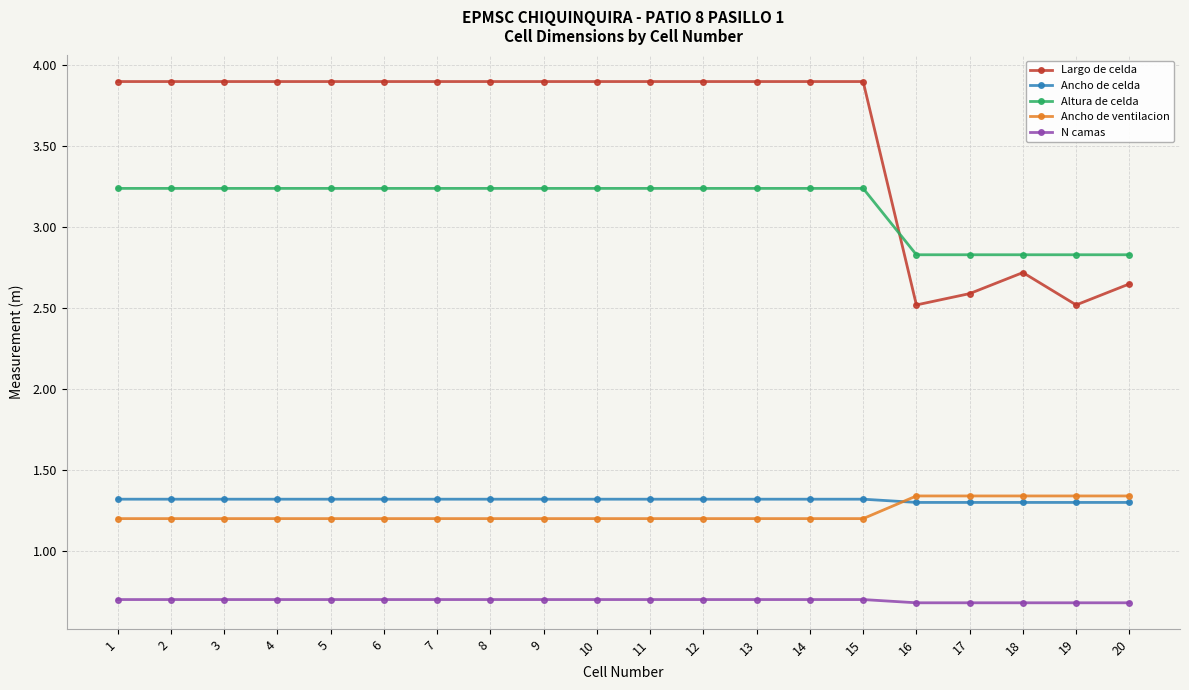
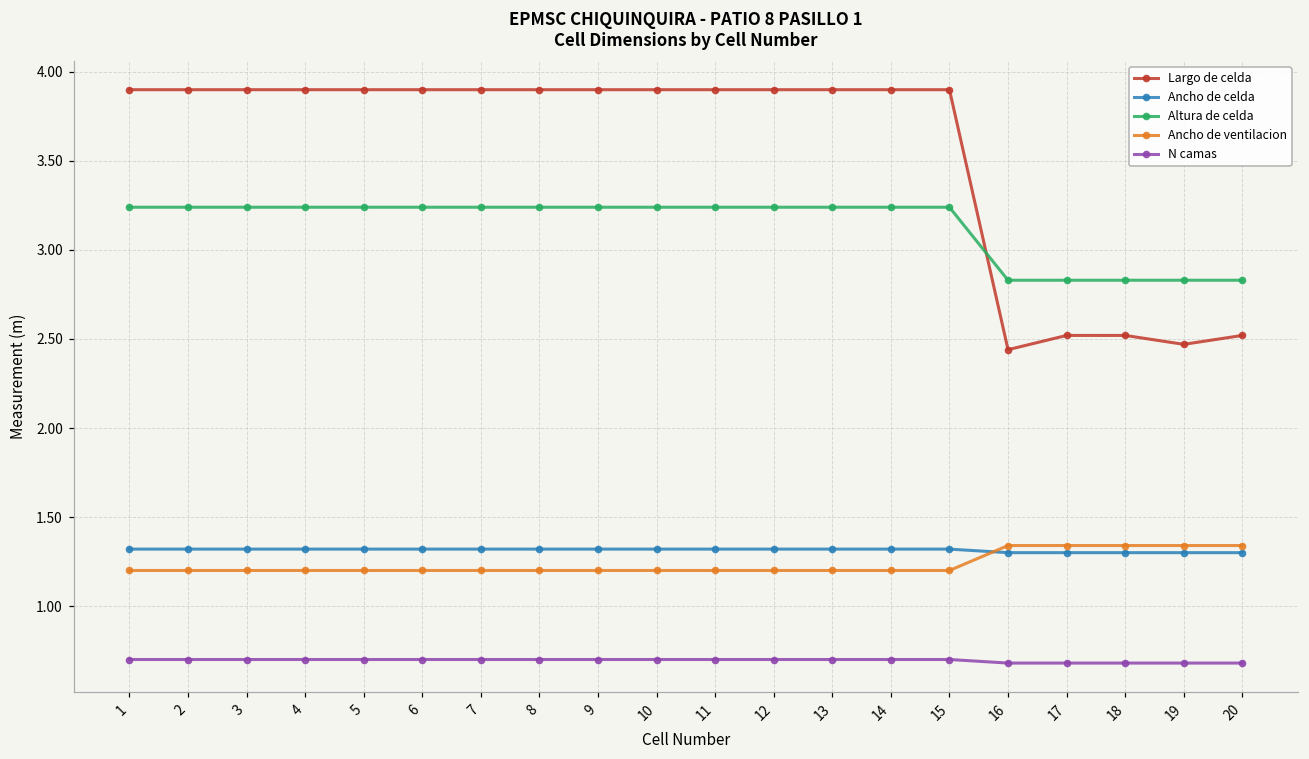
  {
    "Largo de celda": {
      "1": 3.90,
      "2": 3.90,
      "3": 3.90,
      "4": 3.90,
      "5": 3.90,
      "6": 3.90,
      "7": 3.90,
      "8": 3.90,
      "9": 3.90,
      "10": 3.90,
      "11": 3.90,
      "12": 3.90,
      "13": 3.90,
      "14": 3.90,
      "15": 3.90,
-     "16": 2.52,
-     "17": 2.59,
-     "18": 2.72,
-     "19": 2.52,
-     "20": 2.65
+     "16": 2.44,
+     "17": 2.52,
+     "18": 2.52,
+     "19": 2.47,
+     "20": 2.52
    },
    "Ancho de celda": {
      "1": 1.32,
      "2": 1.32,
      "3": 1.32,
      "4": 1.32,
      "5": 1.32,
      "6": 1.32,
      "7": 1.32,
      "8": 1.32,
      "9": 1.32,
      "10": 1.32,
      "11": 1.32,
      "12": 1.32,
      "13": 1.32,
      "14": 1.32,
      "15": 1.32,
      "16": 1.30,
      "17": 1.30,
      "18": 1.30,
      "19": 1.30,
      "20": 1.30
    },
    "Altura de celda": {
      "1": 3.24,
      "2": 3.24,
      "3": 3.24,
      "4": 3.24,
      "5": 3.24,
      "6": 3.24,
      "7": 3.24,
      "8": 3.24,
      "9": 3.24,
      "10": 3.24,
      "11": 3.24,
      "12": 3.24,
      "13": 3.24,
      "14": 3.24,
      "15": 3.24,
      "16": 2.83,
      "17": 2.83,
      "18": 2.83,
      "19": 2.83,
      "20": 2.83
    },
    "Ancho de ventilacion": {
      "1": 1.20,
      "2": 1.20,
      "3": 1.20,
      "4": 1.20,
      "5": 1.20,
      "6": 1.20,
      "7": 1.20,
      "8": 1.20,
      "9": 1.20,
      "10": 1.20,
      "11": 1.20,
      "12": 1.20,
      "13": 1.20,
      "14": 1.20,
      "15": 1.20,
      "16": 1.34,
      "17": 1.34,
      "18": 1.34,
      "19": 1.34,
      "20": 1.34
    },
    "N camas": {
      "1": 0.70,
      "2": 0.70,
      "3": 0.70,
      "4": 0.70,
      "5": 0.70,
      "6": 0.70,
      "7": 0.70,
      "8": 0.70,
      "9": 0.70,
      "10": 0.70,
      "11": 0.70,
      "12": 0.70,
      "13": 0.70,
      "14": 0.70,
      "15": 0.70,
      "16": 0.68,
      "17": 0.68,
      "18": 0.68,
      "19": 0.68,
      "20": 0.68
    }
  }
